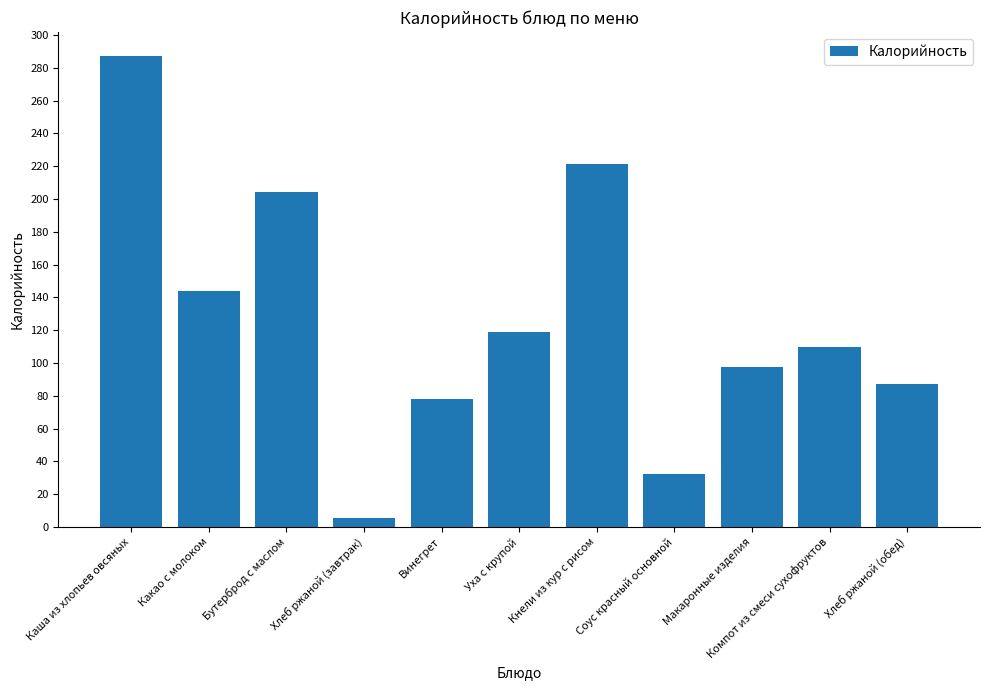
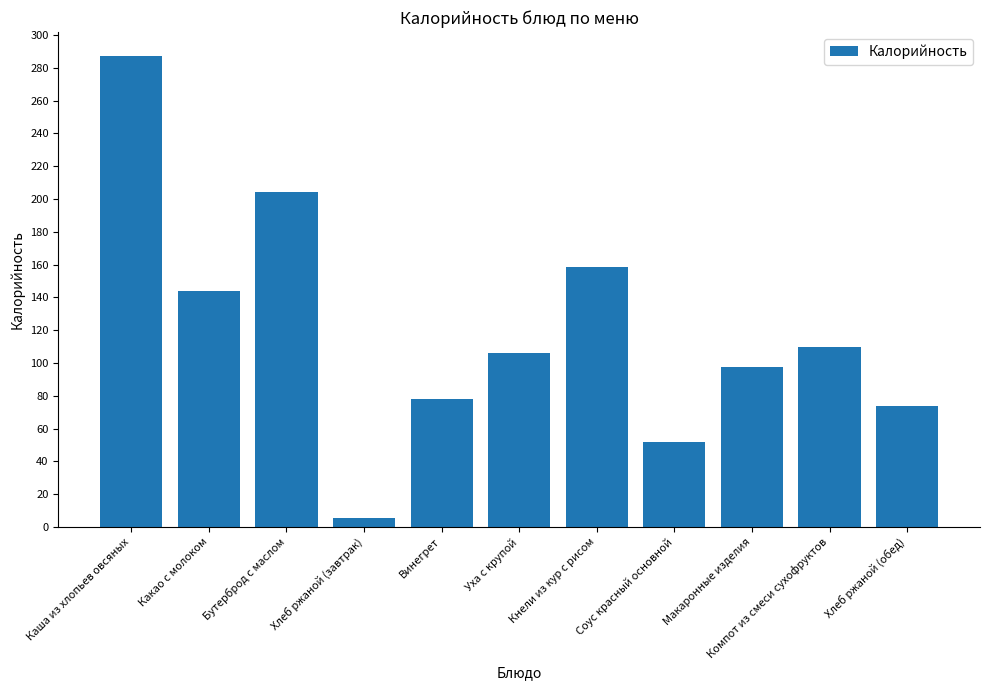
  {
    "Каша из хлопьев овсяных": 287,
    "Какао с молоком": 144,
    "Бутерброд с маслом": 204,
    "Хлеб ржаной (завтрак)": 5,
    "Винегрет": 78,
-   "Уха с крупой": 119,
-   "Кнели из кур с рисом": 221,
-   "Соус красный основной": 32,
+   "Уха с крупой": 106,
+   "Кнели из кур с рисом": 158,
+   "Соус красный основной": 52,
    "Макаронные изделия": 97,
    "Компот из смеси сухофруктов": 110,
-   "Хлеб ржаной (обед)": 87
+   "Хлеб ржаной (обед)": 74
  }
